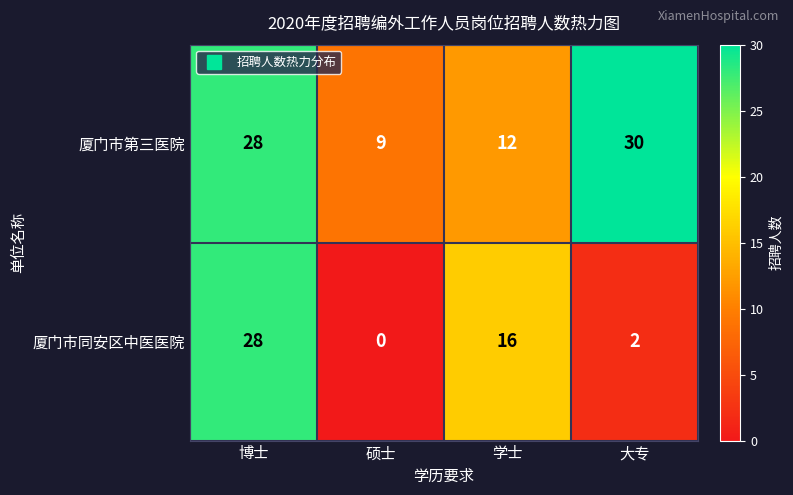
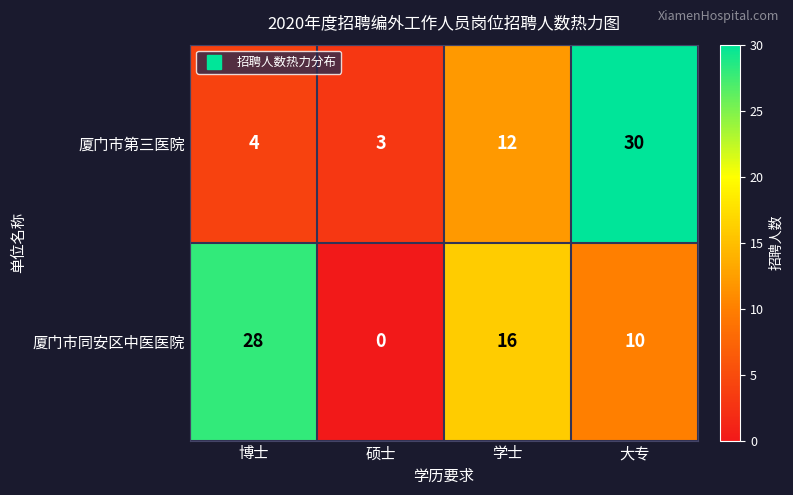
  {
    "厦门市第三医院": {
-     "博士": 28,
-     "硕士": 9,
+     "博士": 4,
+     "硕士": 3,
      "学士": 12,
      "大专": 30
    },
    "厦门市同安区中医医院": {
      "博士": 28,
      "硕士": 0,
      "学士": 16,
-     "大专": 2
+     "大专": 10
    }
  }
